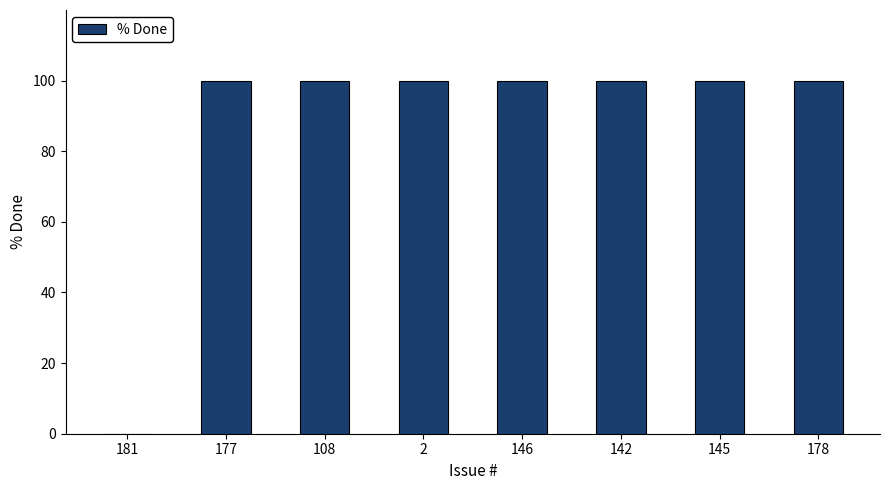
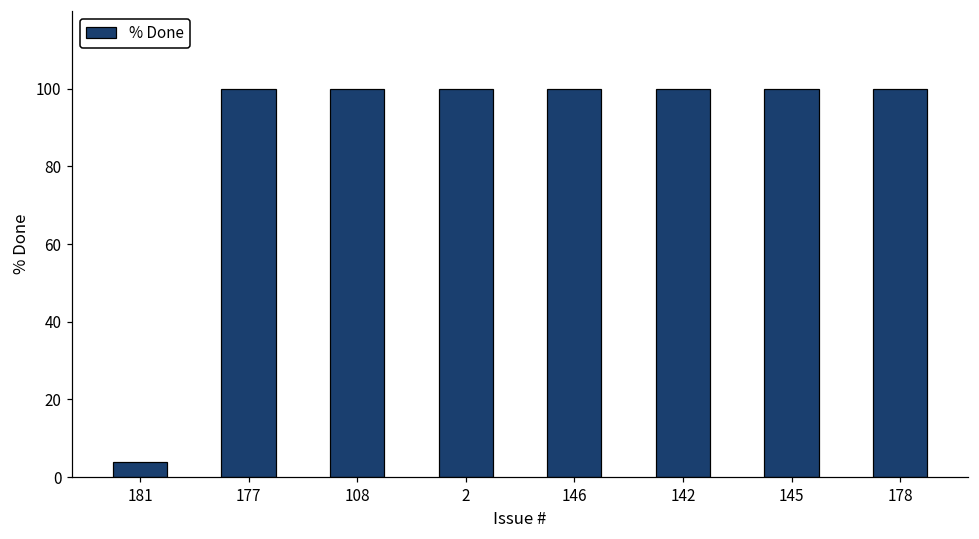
  {
-   "181": 0,
+   "181": 4,
    "177": 100,
    "108": 100,
    "2": 100,
    "146": 100,
    "142": 100,
    "145": 100,
    "178": 100
  }
